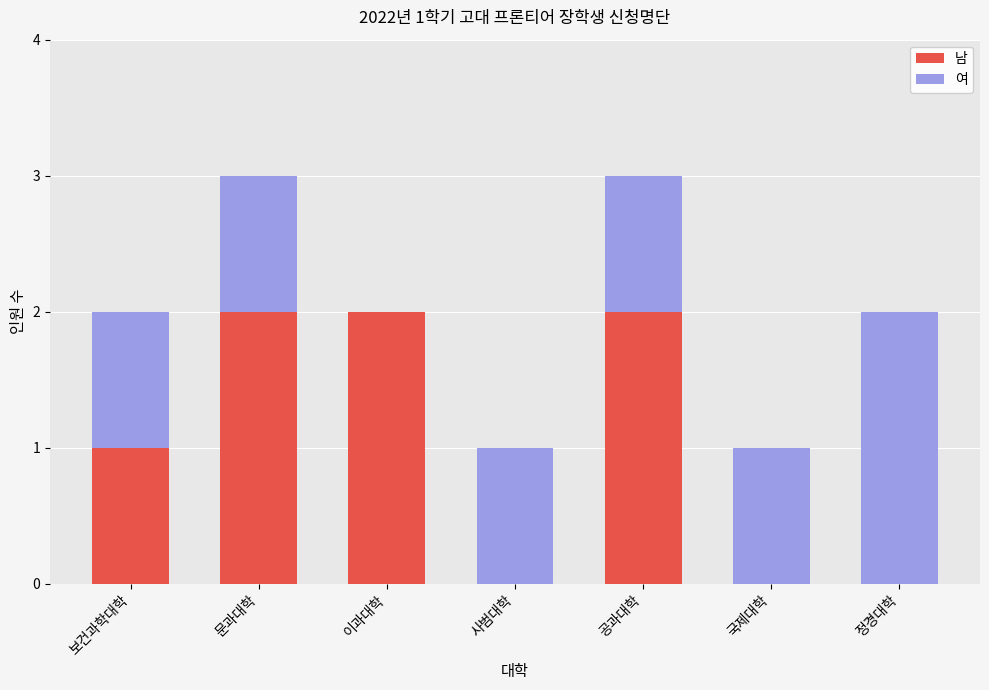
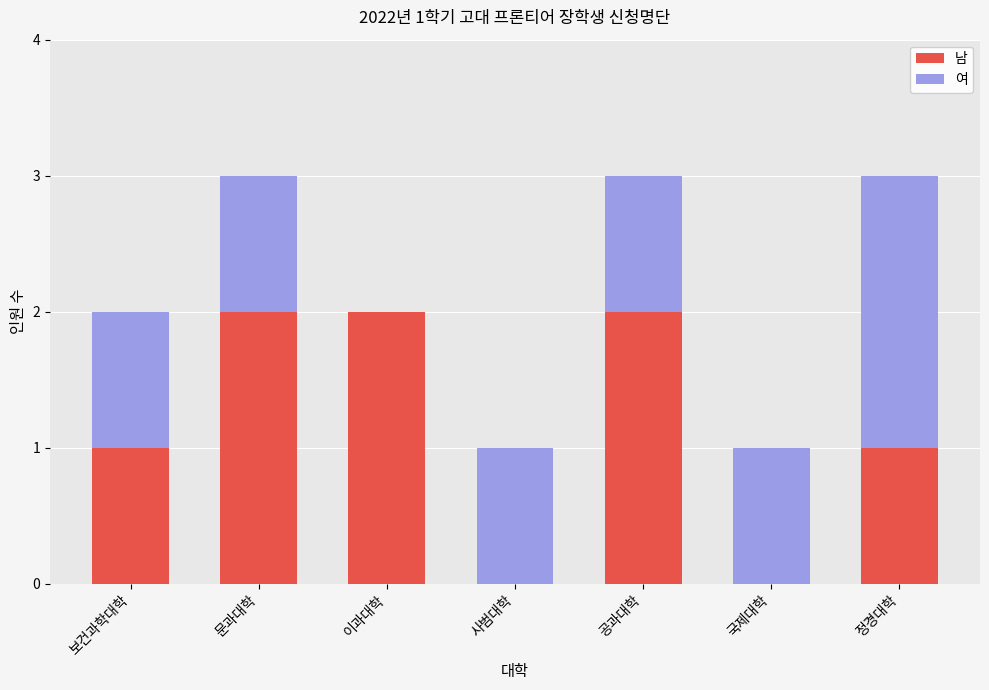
  {
    "남": {
      "보건과학대학": 1,
      "문과대학": 2,
      "이과대학": 2,
      "사범대학": 0,
      "공과대학": 2,
      "국제대학": 0,
-     "정경대학": 0
+     "정경대학": 1
    },
    "여": {
      "보건과학대학": 1,
      "문과대학": 1,
      "이과대학": 0,
      "사범대학": 1,
      "공과대학": 1,
      "국제대학": 1,
      "정경대학": 2
    }
  }
